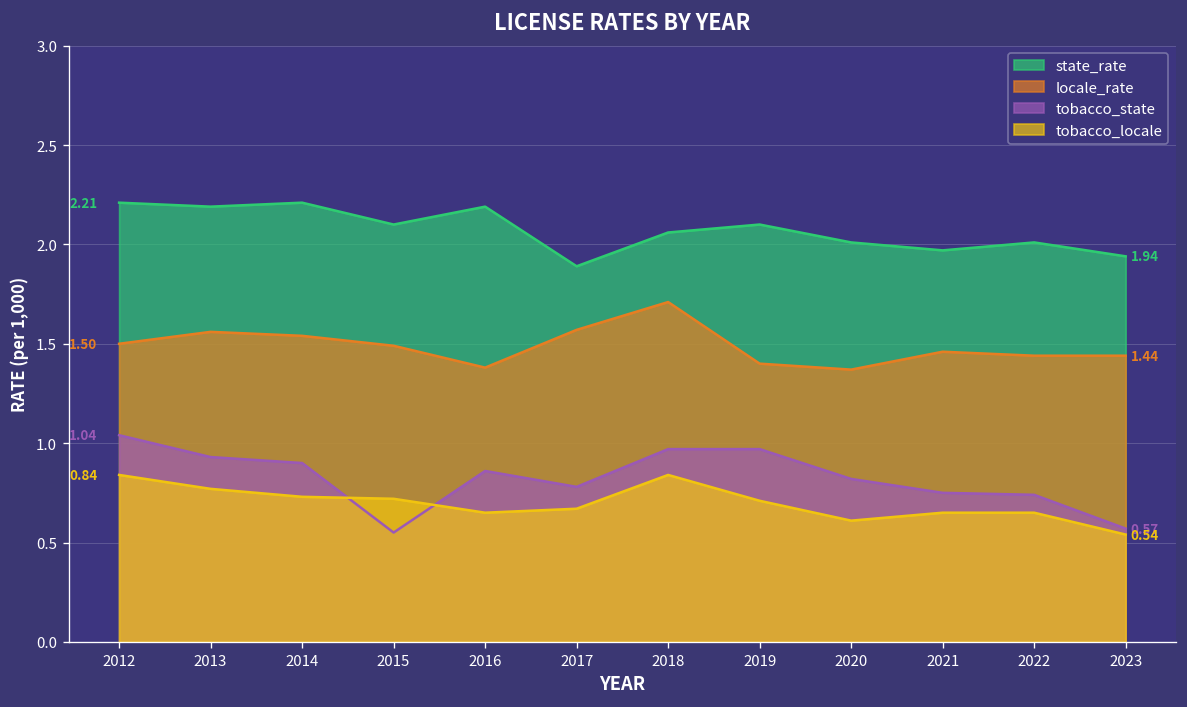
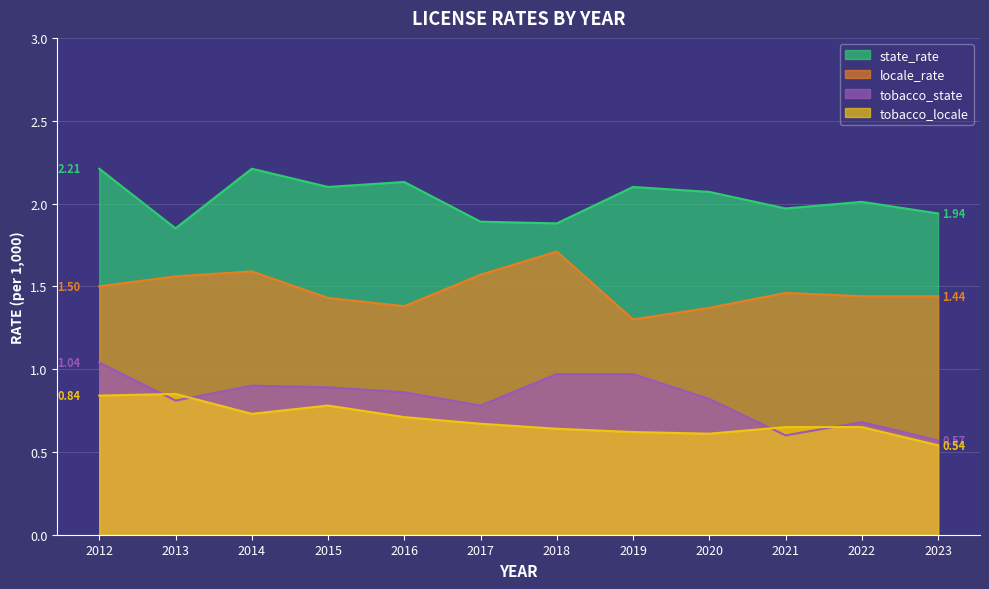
  {
    "state_rate": {
-     "2013": 2.19,
+     "2013": 1.85,
      "2014": 2.21,
      "2015": 2.10,
-     "2016": 2.19,
+     "2016": 2.13,
      "2017": 1.89,
-     "2018": 2.06,
+     "2018": 1.88,
      "2019": 2.10,
-     "2020": 2.01,
+     "2020": 2.07,
      "2021": 1.97,
      "2022": 2.01
    },
    "locale_rate": {
      "2013": 1.56,
-     "2014": 1.54,
-     "2015": 1.49,
+     "2014": 1.59,
+     "2015": 1.43,
      "2016": 1.38,
      "2017": 1.57,
      "2018": 1.71,
-     "2019": 1.4,
+     "2019": 1.3,
      "2020": 1.37,
      "2021": 1.46,
      "2022": 1.44
    },
    "tobacco_state": {
-     "2013": 0.93,
+     "2013": 0.81,
      "2014": 0.90,
-     "2015": 0.55,
+     "2015": 0.89,
      "2016": 0.86,
      "2017": 0.78,
      "2018": 0.97,
      "2019": 0.97,
      "2020": 0.82,
-     "2021": 0.75,
-     "2022": 0.74
+     "2021": 0.60,
+     "2022": 0.68
    },
    "tobacco_locale": {
-     "2013": 0.77,
+     "2013": 0.85,
      "2014": 0.73,
-     "2015": 0.72,
-     "2016": 0.65,
+     "2015": 0.78,
+     "2016": 0.71,
      "2017": 0.67,
-     "2018": 0.84,
-     "2019": 0.71,
+     "2018": 0.64,
+     "2019": 0.62,
      "2020": 0.61,
      "2021": 0.65,
      "2022": 0.65
    }
  }
